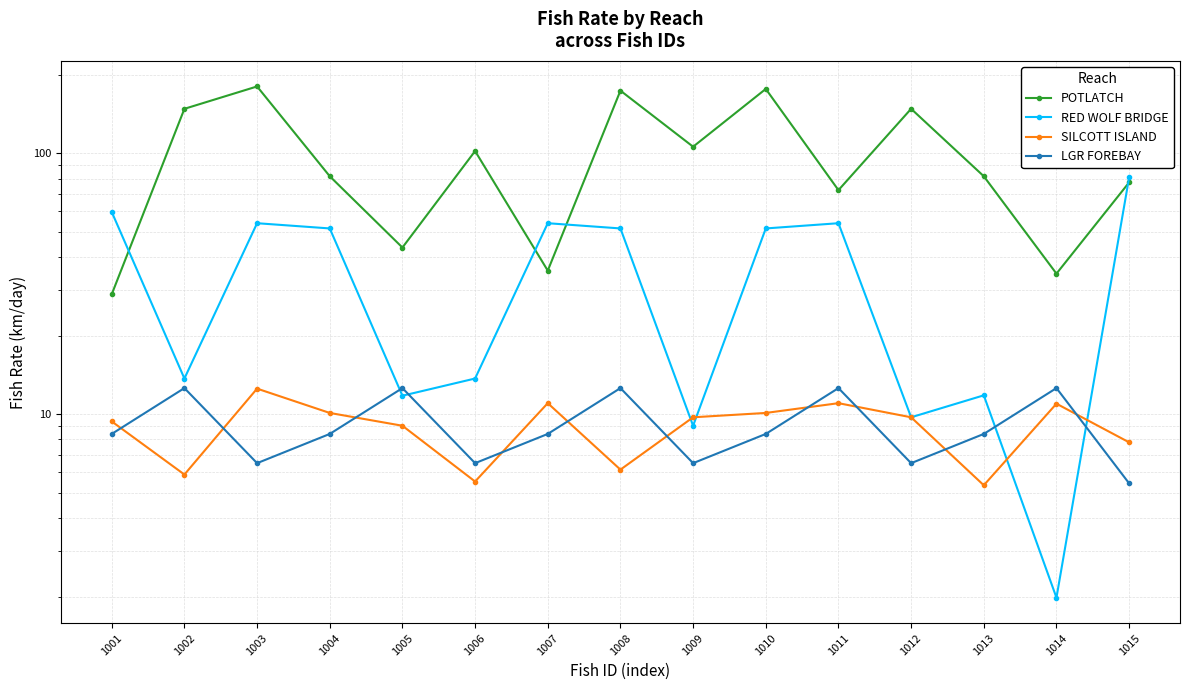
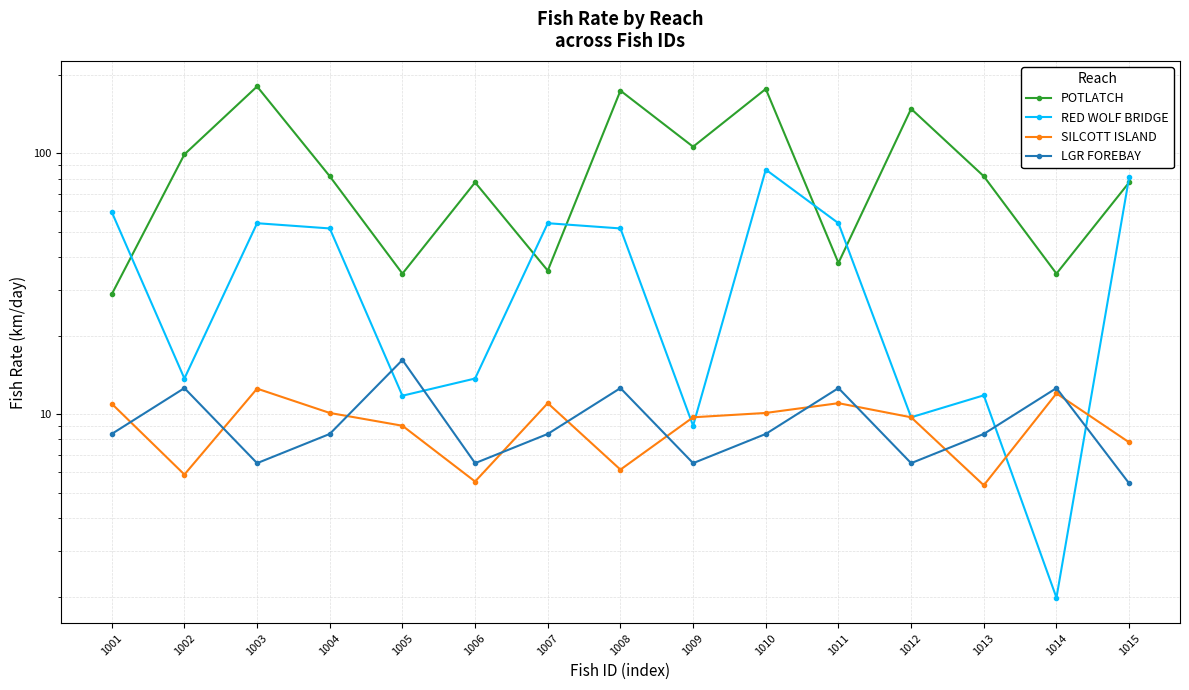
  {
    "POTLATCH": {
      "1001": 29,
-     "1002": 150,
+     "1002": 99,
      "1003": 180,
      "1004": 82,
-     "1005": 44,
-     "1006": 102,
+     "1005": 35,
+     "1006": 77,
      "1007": 36,
      "1008": 170,
      "1009": 106,
      "1010": 180,
-     "1011": 72,
+     "1011": 38,
      "1012": 150,
      "1013": 82,
      "1014": 35,
      "1015": 77
    },
    "RED WOLF BRIDGE": {
      "1001": 60,
      "1002": 14,
      "1003": 54,
      "1004": 52,
      "1005": 12,
      "1006": 14,
      "1007": 54,
      "1008": 52,
      "1009": 9,
-     "1010": 52,
+     "1010": 87,
      "1011": 54,
      "1013": 12,
      "1014": 2,
      "1015": 81
    },
    "SILCOTT ISLAND": {
-     "1001": 9.4,
+     "1001": 11.0,
      "1002": 5.9,
      "1003": 13,
      "1004": 10.1,
      "1005": 9.0,
      "1006": 5.5,
      "1007": 11.0,
      "1008": 6.1,
      "1009": 9.7,
      "1010": 10.1,
      "1011": 11.0,
      "1013": 5.3,
-     "1014": 11.0,
+     "1014": 12,
      "1015": 7.8
    },
    "LGR FOREBAY": {
      "1001": 8.4,
      "1002": 13,
      "1003": 6.5,
      "1004": 8.4,
-     "1005": 13,
+     "1005": 16,
      "1006": 6.5,
      "1007": 8.4,
      "1008": 13,
      "1009": 6.5,
      "1010": 8.4,
      "1011": 13,
      "1012": 6.5,
      "1013": 8.4,
      "1014": 13,
      "1015": 5.4
    }
  }
